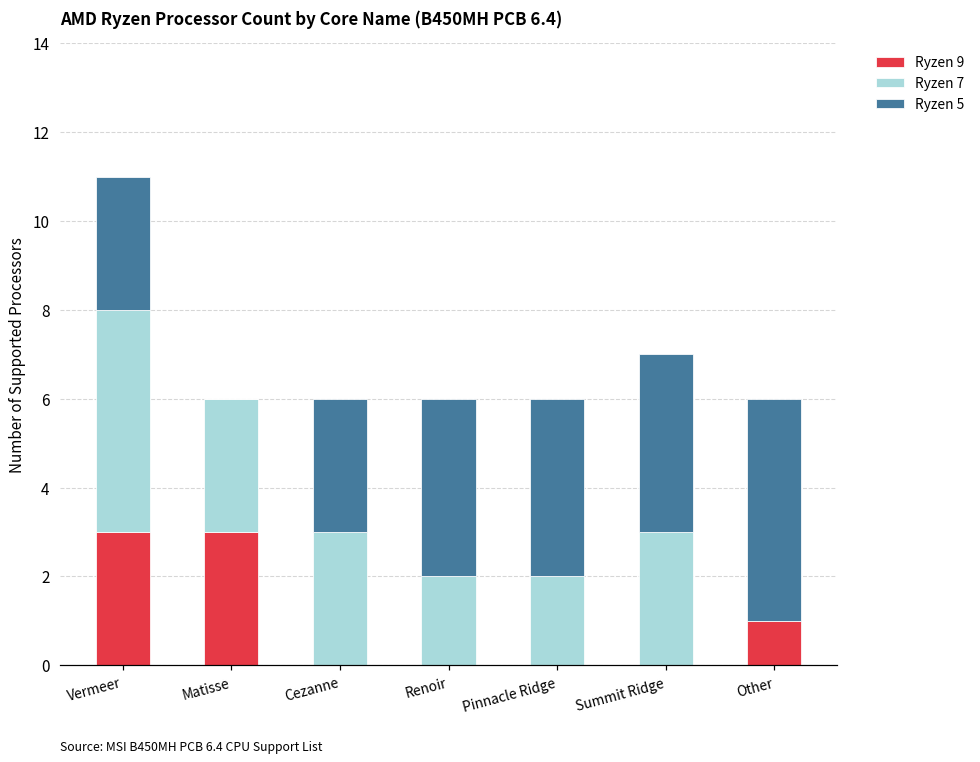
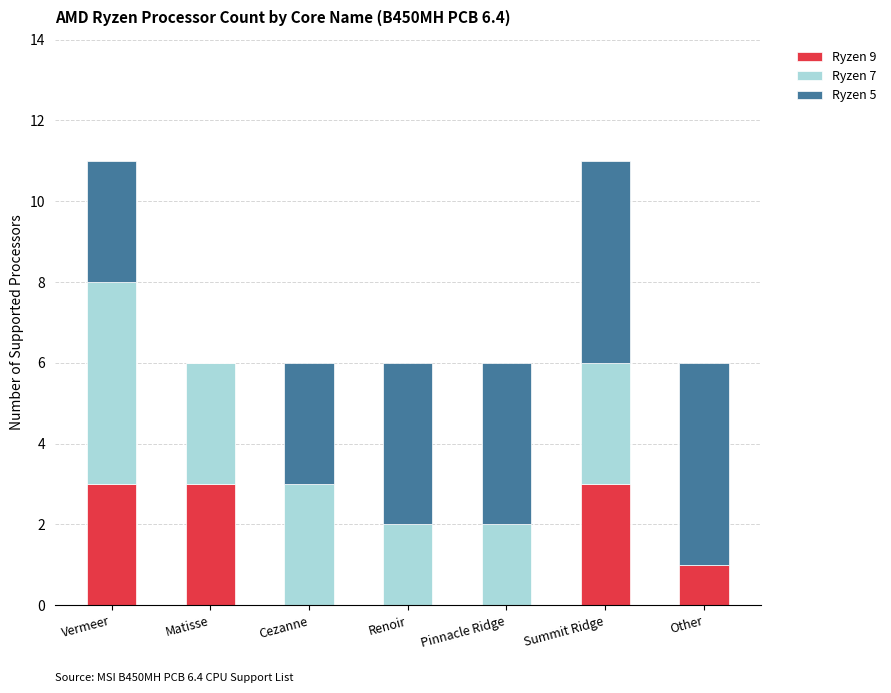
  {
    "Ryzen 9": {
      "Vermeer": 3,
      "Matisse": 3,
      "Cezanne": 0,
      "Renoir": 0,
      "Pinnacle Ridge": 0,
-     "Summit Ridge": 0,
+     "Summit Ridge": 3,
      "Other": 1
    },
    "Ryzen 7": {
      "Vermeer": 5,
      "Matisse": 3,
      "Cezanne": 3,
      "Renoir": 2,
      "Pinnacle Ridge": 2,
      "Summit Ridge": 3,
      "Other": 0
    },
    "Ryzen 5": {
      "Vermeer": 3,
      "Matisse": 0,
      "Cezanne": 3,
      "Renoir": 4,
      "Pinnacle Ridge": 4,
-     "Summit Ridge": 4,
+     "Summit Ridge": 5,
      "Other": 5
    }
  }
